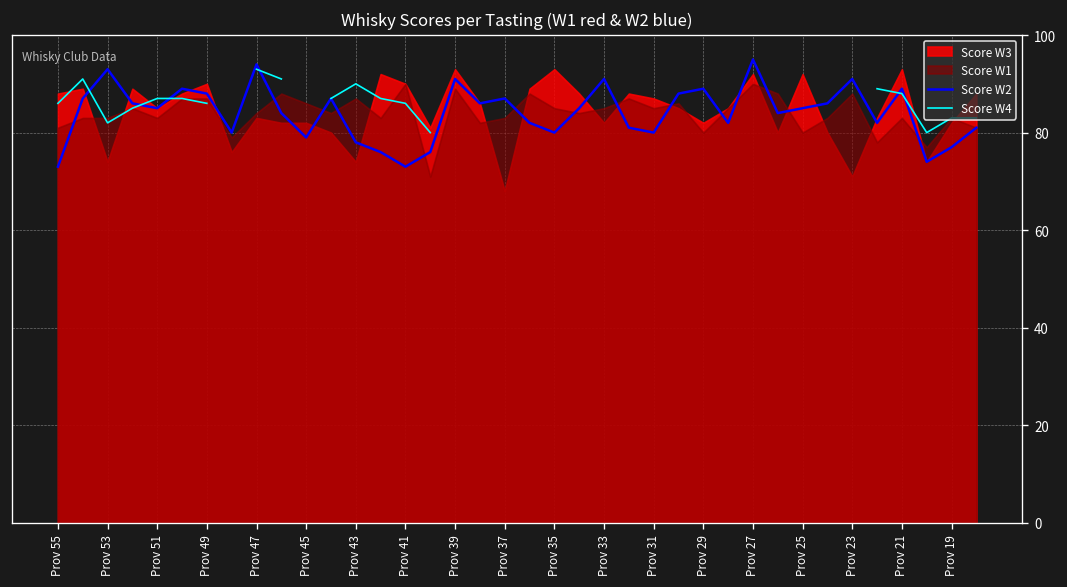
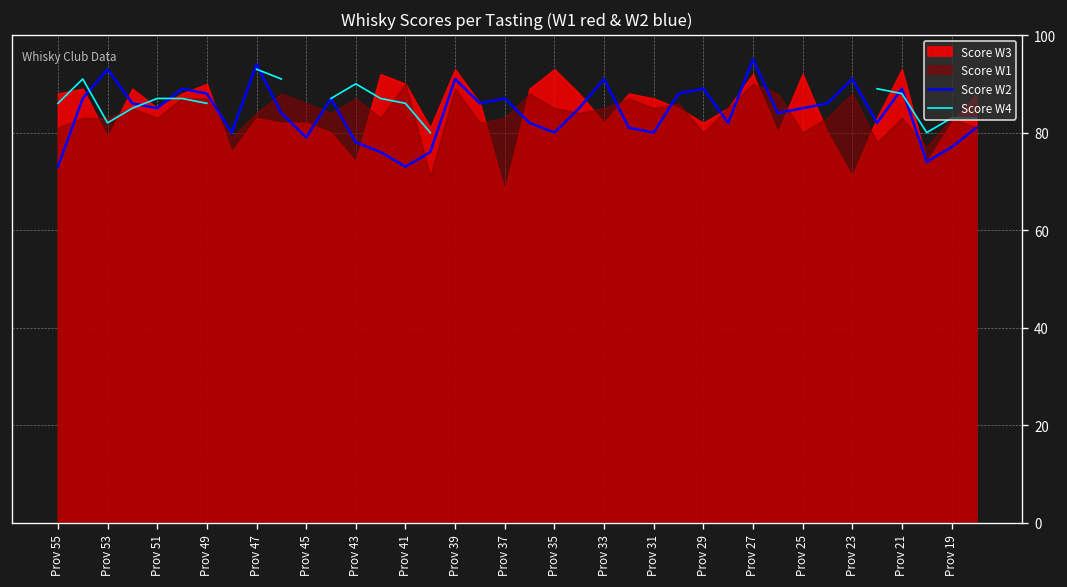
  {
    "Score W2": {
      "Prov 55": 73,
      "Prov 53": 93,
      "Prov 49": 88,
      "Prov 47": 94,
      "Prov 45": 79,
      "Prov 43": 78,
      "Prov 41": 73,
      "Prov 39": 91,
      "Prov 37": 87,
      "Prov 35": 80,
      "Prov 33": 91,
      "Prov 31": 80,
      "Prov 29": 89,
      "Prov 27": 95,
      "Prov 25": 85,
      "Prov 23": 91,
      "Prov 21": 89,
      "Prov 19": 77
    },
    "Score W3": {
      "Prov 55": 88,
-     "Prov 53": 74,
+     "Prov 53": 79,
      "Prov 49": 90,
      "Prov 47": 83,
      "Prov 45": 82,
      "Prov 43": 74,
      "Prov 39": 93,
      "Prov 37": 68,
      "Prov 35": 93,
      "Prov 33": 82,
      "Prov 31": 87,
      "Prov 29": 82,
      "Prov 27": 92,
      "Prov 25": 92,
      "Prov 23": 71,
      "Prov 21": 93,
      "Prov 19": 82
    },
    "Score W4": {
      "Prov 55": 86,
      "Prov 53": 82,
      "Prov 51": 87,
      "Prov 49": 86,
      "Prov 47": 93,
      "Prov 43": 90,
      "Prov 41": 86,
      "Prov 21": 88
    },
    "Score W1": {
      "Prov 55": 81,
      "Prov 53": 83,
      "Prov 51": 83,
      "Prov 49": 87,
      "Prov 47": 84,
      "Prov 45": 86,
      "Prov 43": 87,
      "Prov 39": 89,
      "Prov 37": 83,
      "Prov 35": 85,
      "Prov 33": 85,
      "Prov 31": 85,
      "Prov 29": 80,
      "Prov 27": 90,
      "Prov 25": 80,
      "Prov 23": 88,
      "Prov 21": 83
    }
  }
